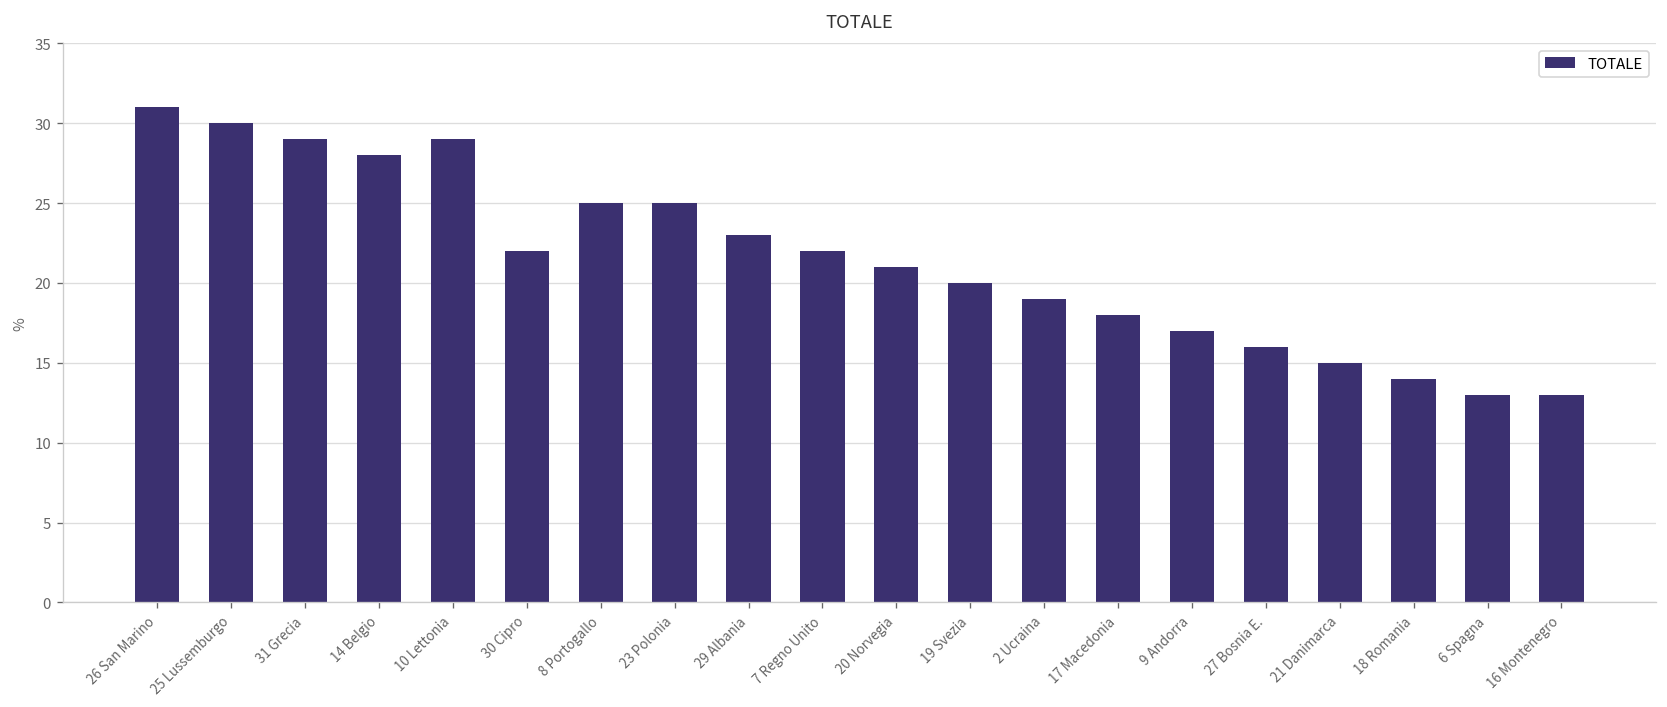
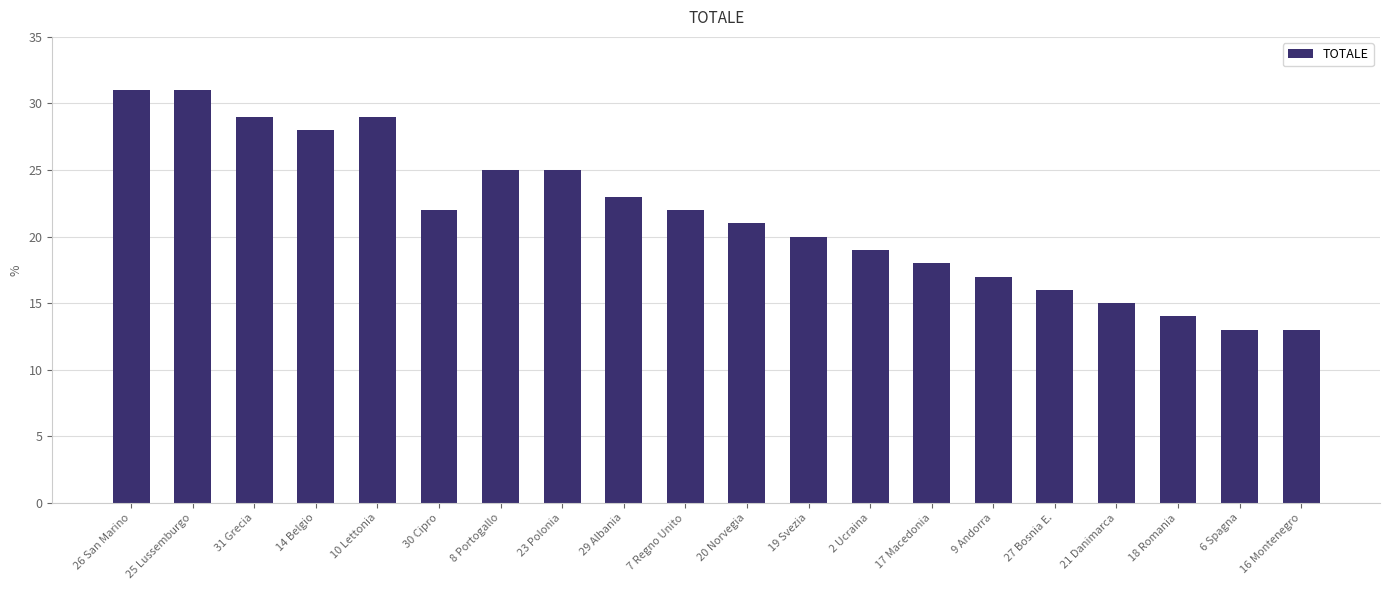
  {
    "26 San Marino": 31,
-   "25 Lussemburgo": 30,
+   "25 Lussemburgo": 31,
    "31 Grecia": 29,
    "14 Belgio": 28,
    "10 Lettonia": 29,
    "30 Cipro": 22,
    "8 Portogallo": 25,
    "23 Polonia": 25,
    "29 Albania": 23,
    "7 Regno Unito": 22,
    "20 Norvegia": 21,
    "19 Svezia": 20,
    "2 Ucraina": 19,
    "17 Macedonia": 18,
    "9 Andorra": 17,
    "27 Bosnia E.": 16,
    "21 Danimarca": 15,
    "18 Romania": 14,
    "6 Spagna": 13,
    "16 Montenegro": 13
  }
